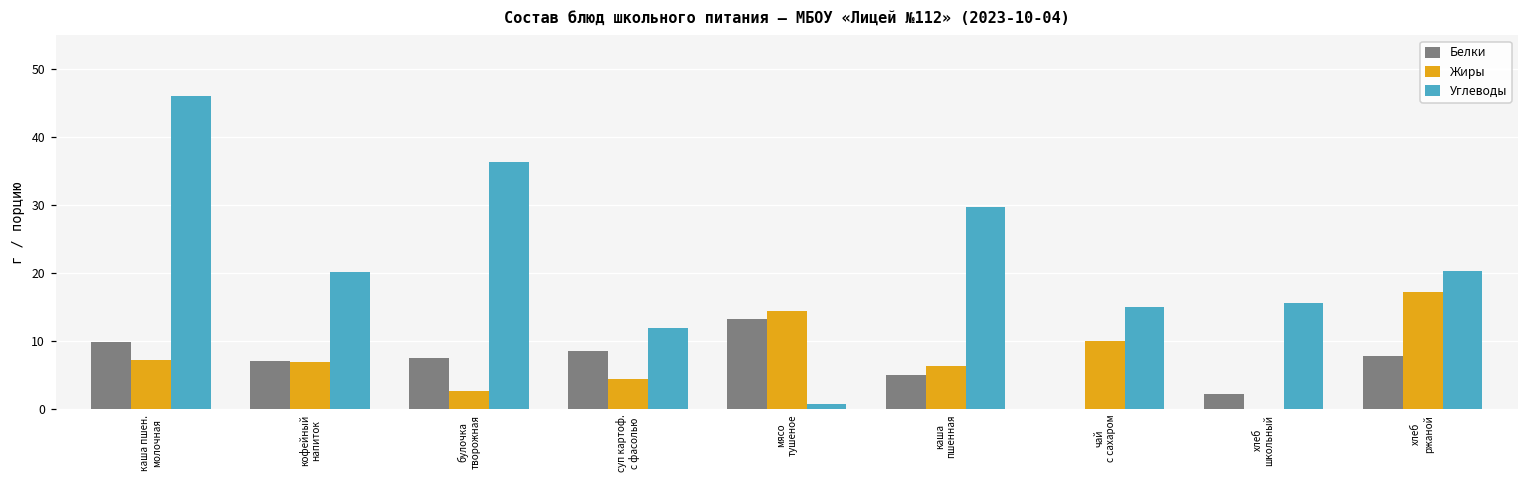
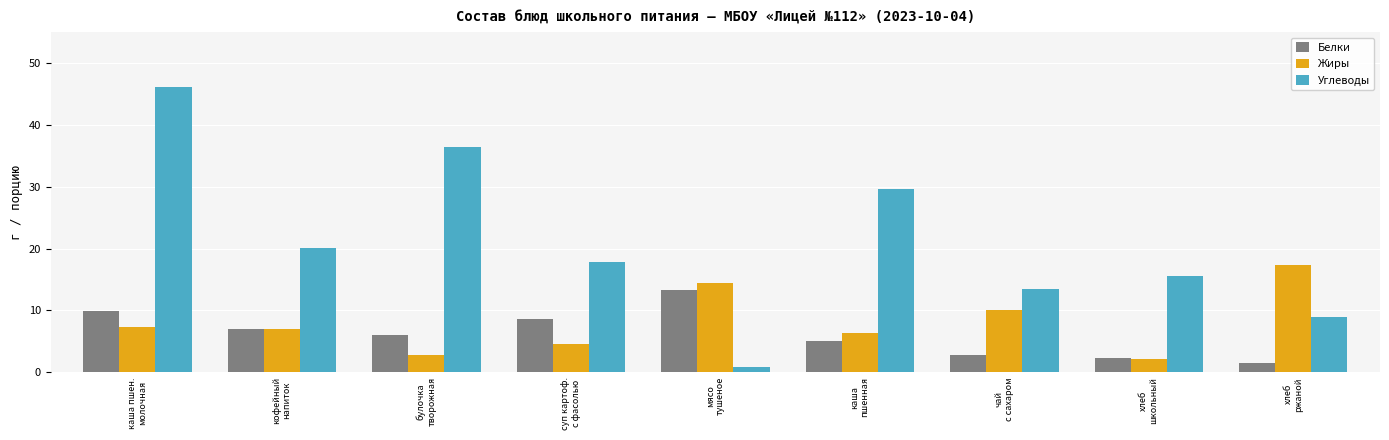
  {
    "Белки": {
      "каша пшен. молочная": 10,
      "кофейный напиток": 7,
-     "булочка творожная": 8,
+     "булочка творожная": 6,
      "суп картоф. с фасолью": 9,
      "мясо тушеное": 13,
      "каша пшенная": 5,
-     "чай с сахаром": 0,
+     "чай с сахаром": 3,
      "хлеб школьный": 2,
-     "хлеб ржаной": 8
+     "хлеб ржаной": 1
    },
    "Жиры": {
      "каша пшен. молочная": 7,
      "кофейный напиток": 7,
      "булочка творожная": 3,
      "суп картоф. с фасолью": 4,
      "мясо тушеное": 14,
      "каша пшенная": 6,
      "чай с сахаром": 10,
-     "хлеб школьный": 0,
+     "хлеб школьный": 2,
      "хлеб ржаной": 17
    },
    "Углеводы": {
      "каша пшен. молочная": 46,
      "кофейный напиток": 20,
      "булочка творожная": 36,
-     "суп картоф. с фасолью": 12,
+     "суп картоф. с фасолью": 18,
      "мясо тушеное": 1,
      "каша пшенная": 30,
-     "чай с сахаром": 15,
+     "чай с сахаром": 14,
      "хлеб школьный": 16,
-     "хлеб ржаной": 20
+     "хлеб ржаной": 9
    }
  }
